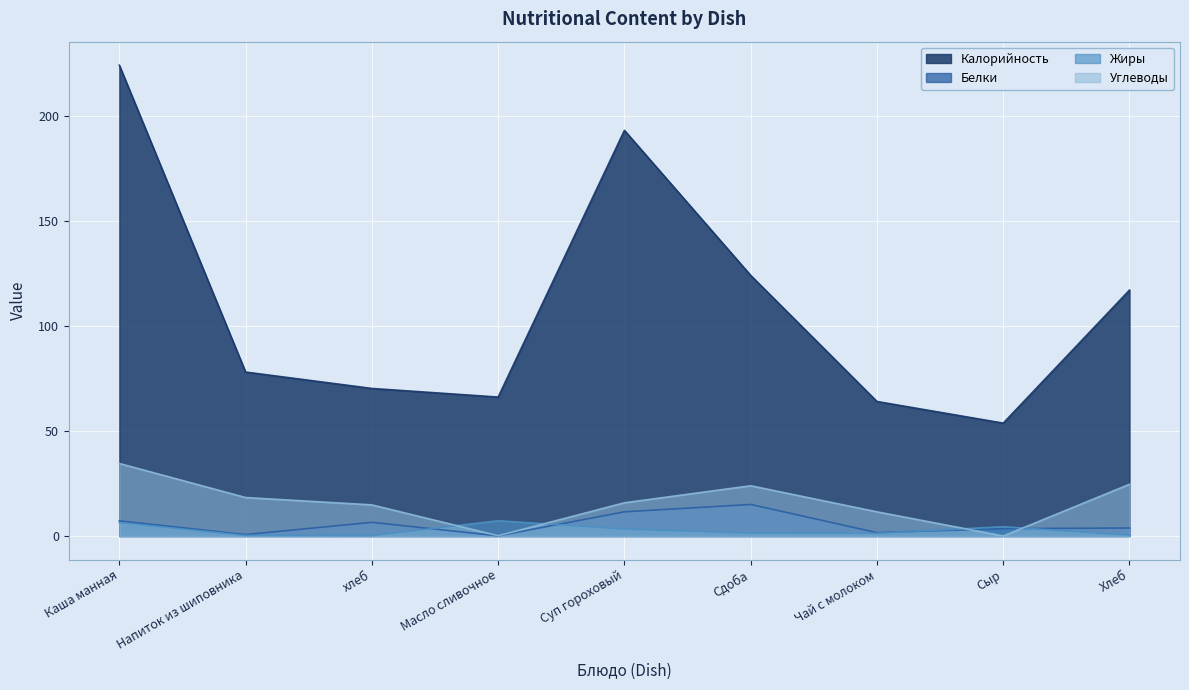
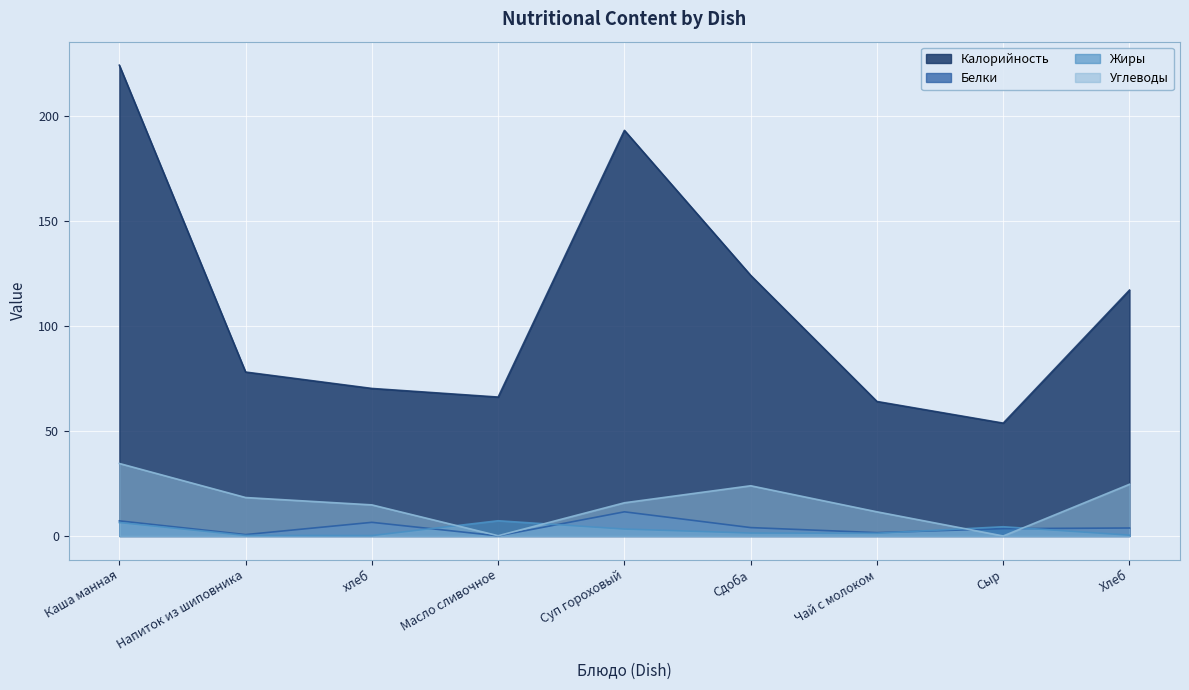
  {
    "Калорийность": {
      "Каша манная": 224,
      "Напиток из шиповника": 78,
      "хлеб": 70,
      "Масло сливочное": 66,
      "Суп гороховый": 193,
      "Сдоба": 124,
      "Чай с молоком": 64,
      "Сыр": 54,
      "Хлеб": 117
    },
    "Белки": {
      "хлеб": 7,
      "Суп гороховый": 12,
-     "Сдоба": 15,
+     "Сдоба": 4,
      "Хлеб": 4
    },
    "Жиры": {
      "хлеб": 0,
      "Масло сливочное": 7,
      "Суп гороховый": 3,
      "Сдоба": 1,
      "Хлеб": 0
    },
    "Углеводы": {
      "Каша манная": 35,
      "Напиток из шиповника": 18,
      "хлеб": 15,
      "Суп гороховый": 16,
      "Сдоба": 24,
      "Чай с молоком": 12,
      "Сыр": 0,
      "Хлеб": 25
    }
  }
